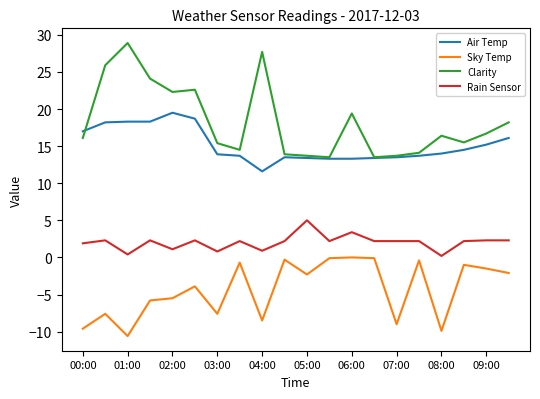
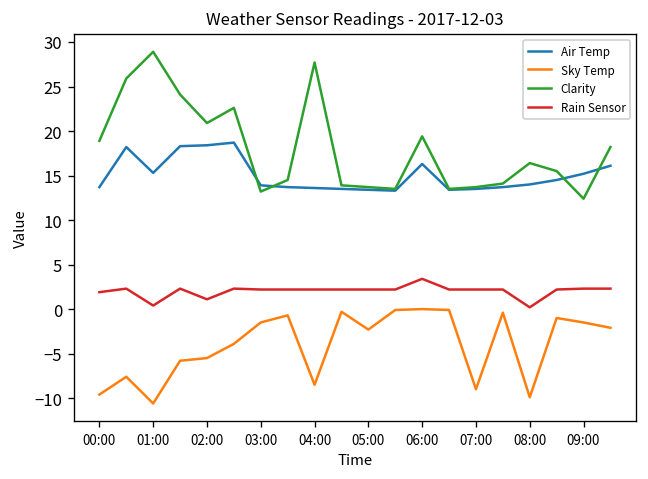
  {
    "Air Temp": {
-     "00:00": 17,
-     "01:00": 18,
-     "02:00": 20,
+     "00:00": 14,
+     "01:00": 15,
+     "02:00": 18,
      "03:00": 14,
-     "04:00": 12,
-     "06:00": 13,
+     "04:00": 14,
+     "06:00": 16,
      "08:00": 14,
      "09:00": 15
    },
    "Sky Temp": {
      "00:00": -10,
      "01:00": -11,
      "02:00": -6,
-     "03:00": -8,
+     "03:00": -2,
      "04:00": -9,
      "05:00": -2,
      "06:00": 0,
      "07:00": -9,
      "08:00": -10,
      "09:00": -2
    },
    "Clarity": {
-     "00:00": 16,
+     "00:00": 19,
      "01:00": 29,
-     "02:00": 22,
-     "03:00": 15,
+     "02:00": 21,
+     "03:00": 13,
      "04:00": 28,
      "06:00": 19,
      "08:00": 16,
-     "09:00": 17
+     "09:00": 12
    },
    "Rain Sensor": {
      "00:00": 2,
      "01:00": 0,
      "02:00": 1,
-     "03:00": 1,
-     "04:00": 1,
-     "05:00": 5,
+     "03:00": 2,
+     "04:00": 2,
+     "05:00": 2,
      "06:00": 3,
      "07:00": 2,
      "08:00": 0,
      "09:00": 2
    }
  }
